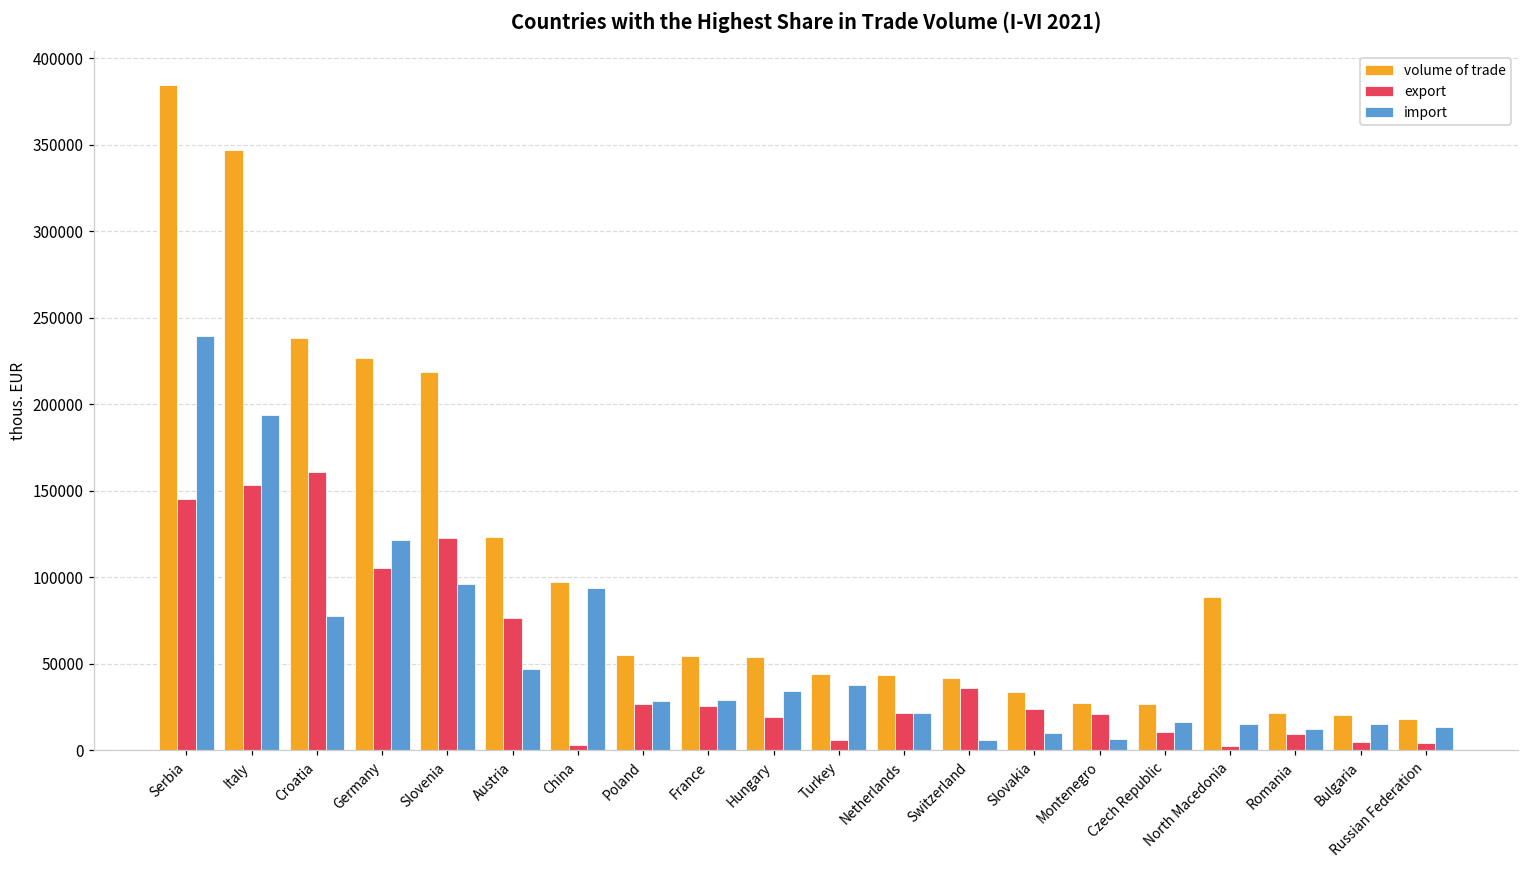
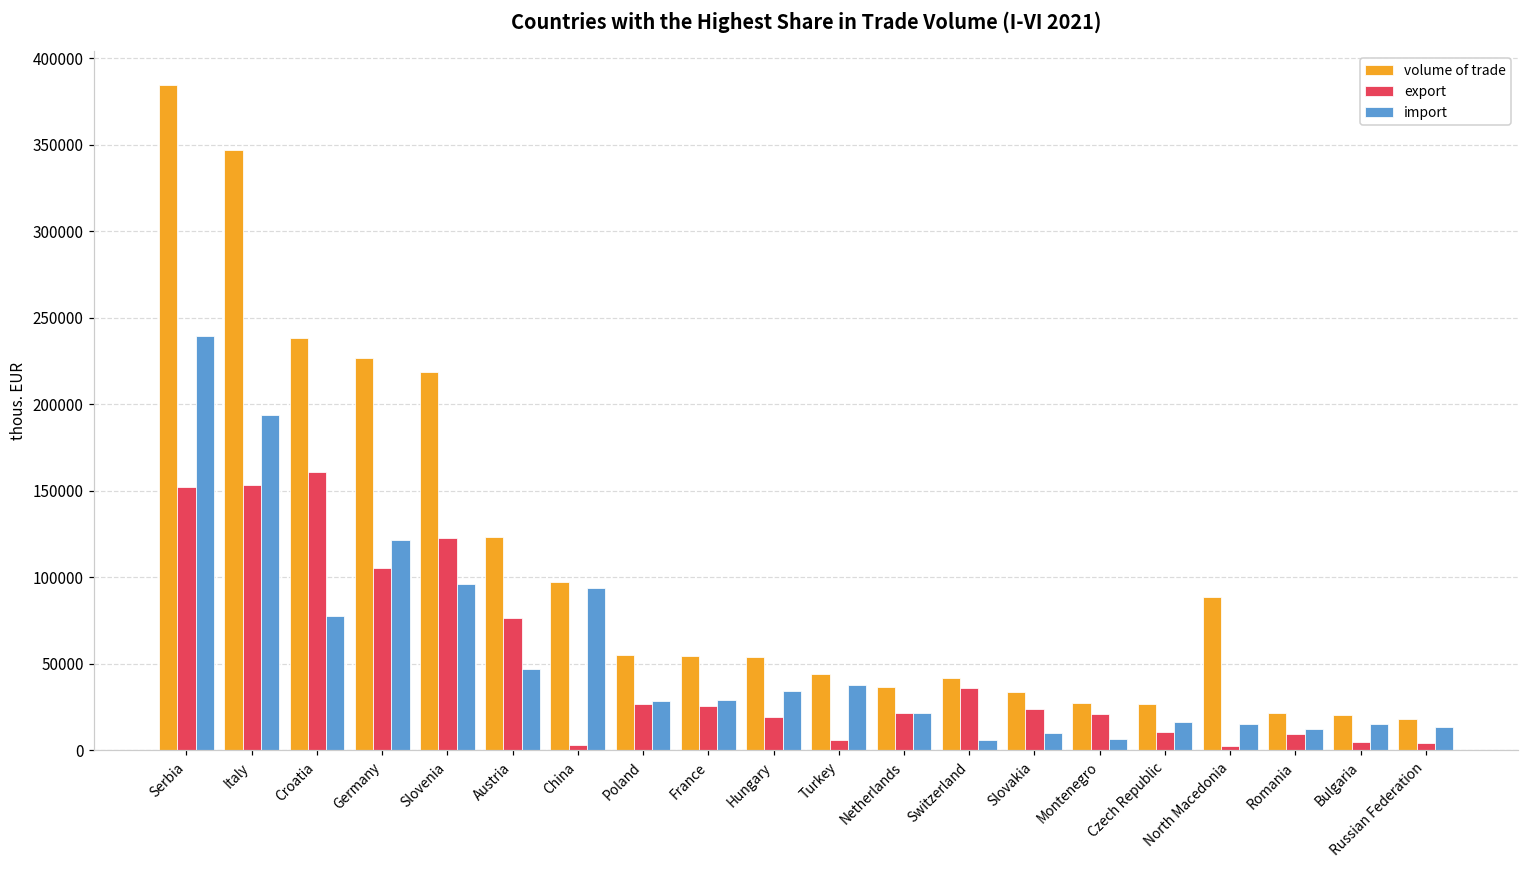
  {
    "volume of trade": {
      "Serbia": 385000,
      "Italy": 347000,
      "Croatia": 238000,
      "Germany": 227000,
      "Slovenia": 219000,
      "Austria": 123000,
      "China": 97000,
      "Poland": 55000,
      "France": 55000,
      "Hungary": 54000,
      "Turkey": 44000,
-     "Netherlands": 43000,
+     "Netherlands": 36000,
      "Switzerland": 42000,
      "Slovakia": 34000,
      "Montenegro": 27000,
      "Czech Republic": 27000,
      "North Macedonia": 89000,
      "Romania": 21000,
      "Bulgaria": 20000,
      "Russian Federation": 18000
    },
    "export": {
-     "Serbia": 145000,
+     "Serbia": 152000,
      "Italy": 153000,
      "Croatia": 161000,
      "Germany": 105000,
      "Slovenia": 123000,
      "Austria": 76000,
      "China": 3000,
      "Poland": 27000,
      "France": 25000,
      "Hungary": 20000,
      "Turkey": 6000,
      "Netherlands": 22000,
      "Switzerland": 36000,
      "Slovakia": 24000,
      "Montenegro": 21000,
      "Czech Republic": 10000,
      "North Macedonia": 3000,
      "Romania": 9000,
      "Bulgaria": 5000,
      "Russian Federation": 5000
    },
    "import": {
      "Serbia": 239000,
      "Italy": 194000,
      "Croatia": 77000,
      "Germany": 122000,
      "Slovenia": 96000,
      "Austria": 47000,
      "China": 94000,
      "Poland": 29000,
      "France": 29000,
      "Hungary": 34000,
      "Turkey": 38000,
      "Netherlands": 22000,
      "Switzerland": 6000,
      "Slovakia": 10000,
      "Montenegro": 6000,
      "Czech Republic": 16000,
      "North Macedonia": 15000,
      "Romania": 12000,
      "Bulgaria": 15000,
      "Russian Federation": 13000
    }
  }
